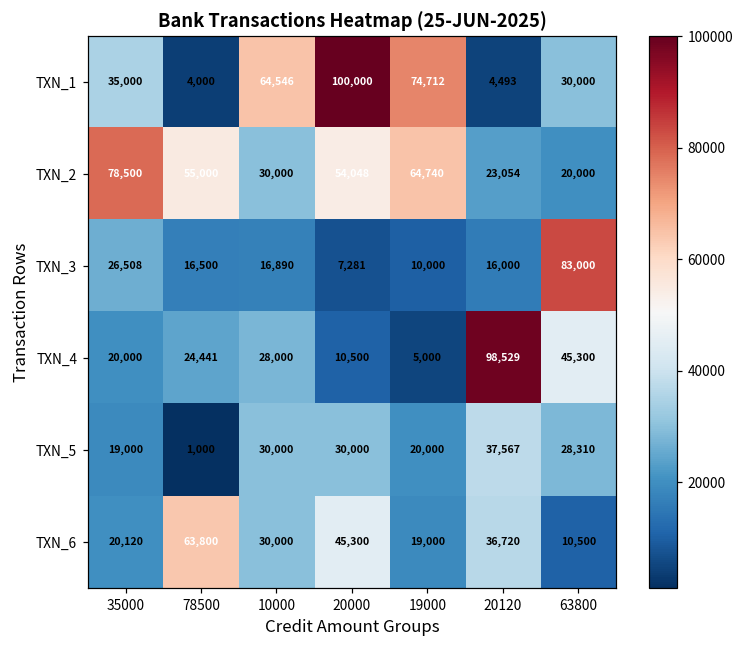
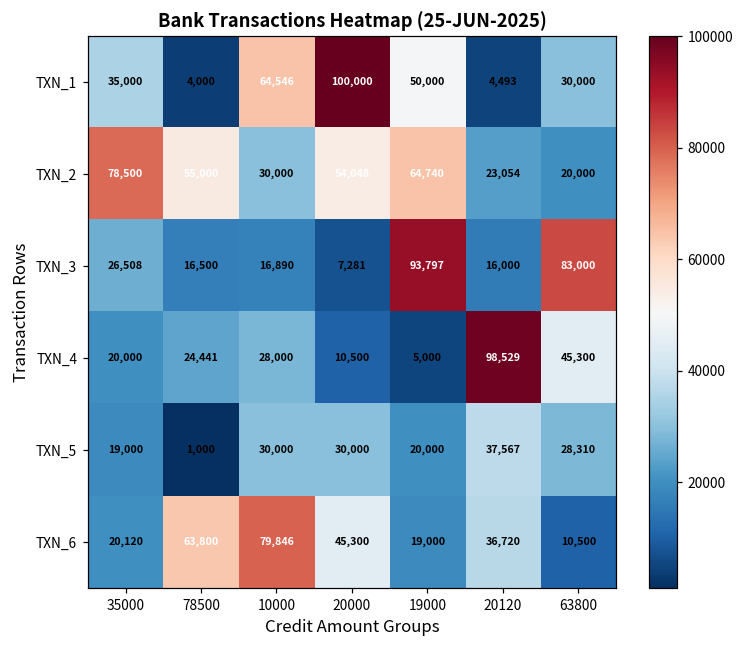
  {
    "TXN_1": {
      "35000": "35,000",
      "78500": "4,000",
      "10000": "64,546",
      "20000": "100,000",
-     "19000": "74,712",
+     "19000": "50,000",
      "20120": "4,493",
      "63800": "30,000"
    },
    "TXN_2": {
      "35000": "78,500",
      "10000": "30,000",
      "19000": "64,740",
      "20120": "23,054",
      "63800": "20,000"
    },
    "TXN_3": {
      "35000": "26,508",
      "78500": "16,500",
      "10000": "16,890",
      "20000": "7,281",
-     "19000": "10,000",
+     "19000": "93,797",
      "20120": "16,000",
      "63800": "83,000"
    },
    "TXN_4": {
      "35000": "20,000",
      "78500": "24,441",
      "10000": "28,000",
      "20000": "10,500",
      "19000": "5,000",
      "20120": "98,529",
      "63800": "45,300"
    },
    "TXN_5": {
      "35000": "19,000",
      "78500": "1,000",
      "10000": "30,000",
      "20000": "30,000",
      "19000": "20,000",
      "20120": "37,567",
      "63800": "28,310"
    },
    "TXN_6": {
      "35000": "20,120",
      "78500": "63,800",
-     "10000": "30,000",
+     "10000": "79,846",
      "20000": "45,300",
      "19000": "19,000",
      "20120": "36,720",
      "63800": "10,500"
    }
  }
